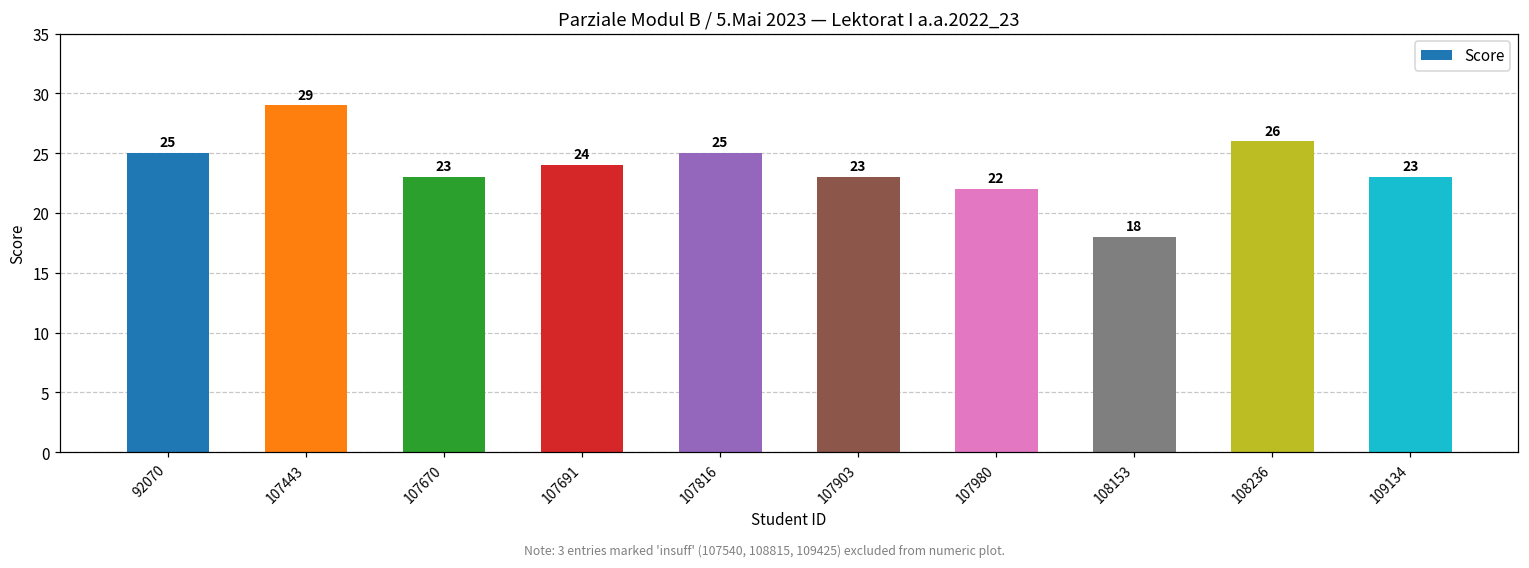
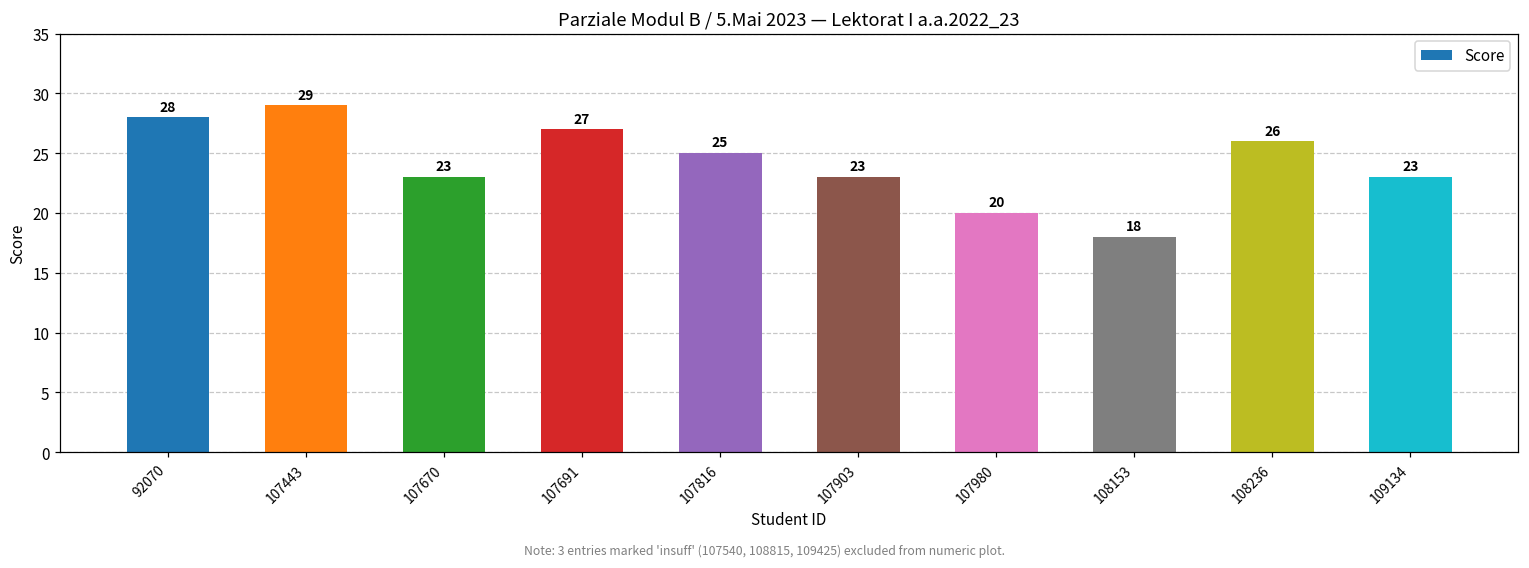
  {
-   "92070": 25,
+   "92070": 28,
    "107443": 29,
    "107670": 23,
-   "107691": 24,
+   "107691": 27,
    "107816": 25,
    "107903": 23,
-   "107980": 22,
+   "107980": 20,
    "108153": 18,
    "108236": 26,
    "109134": 23
  }
